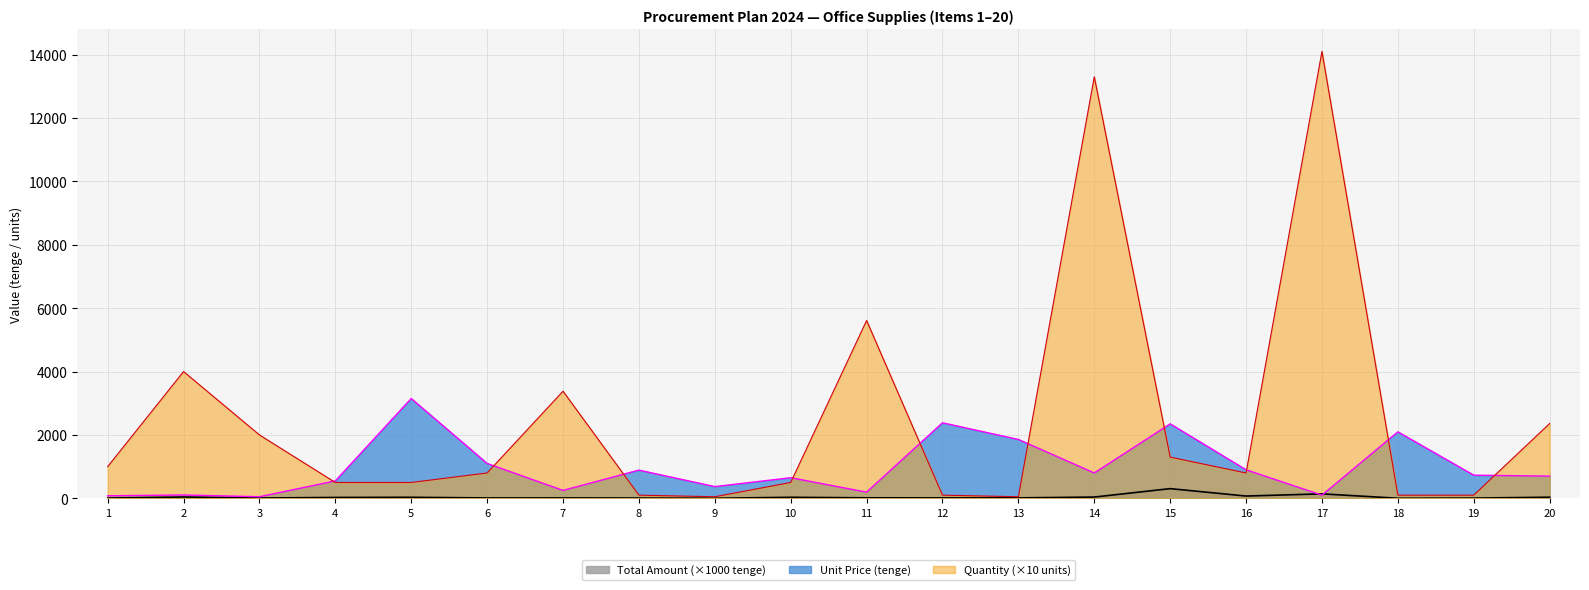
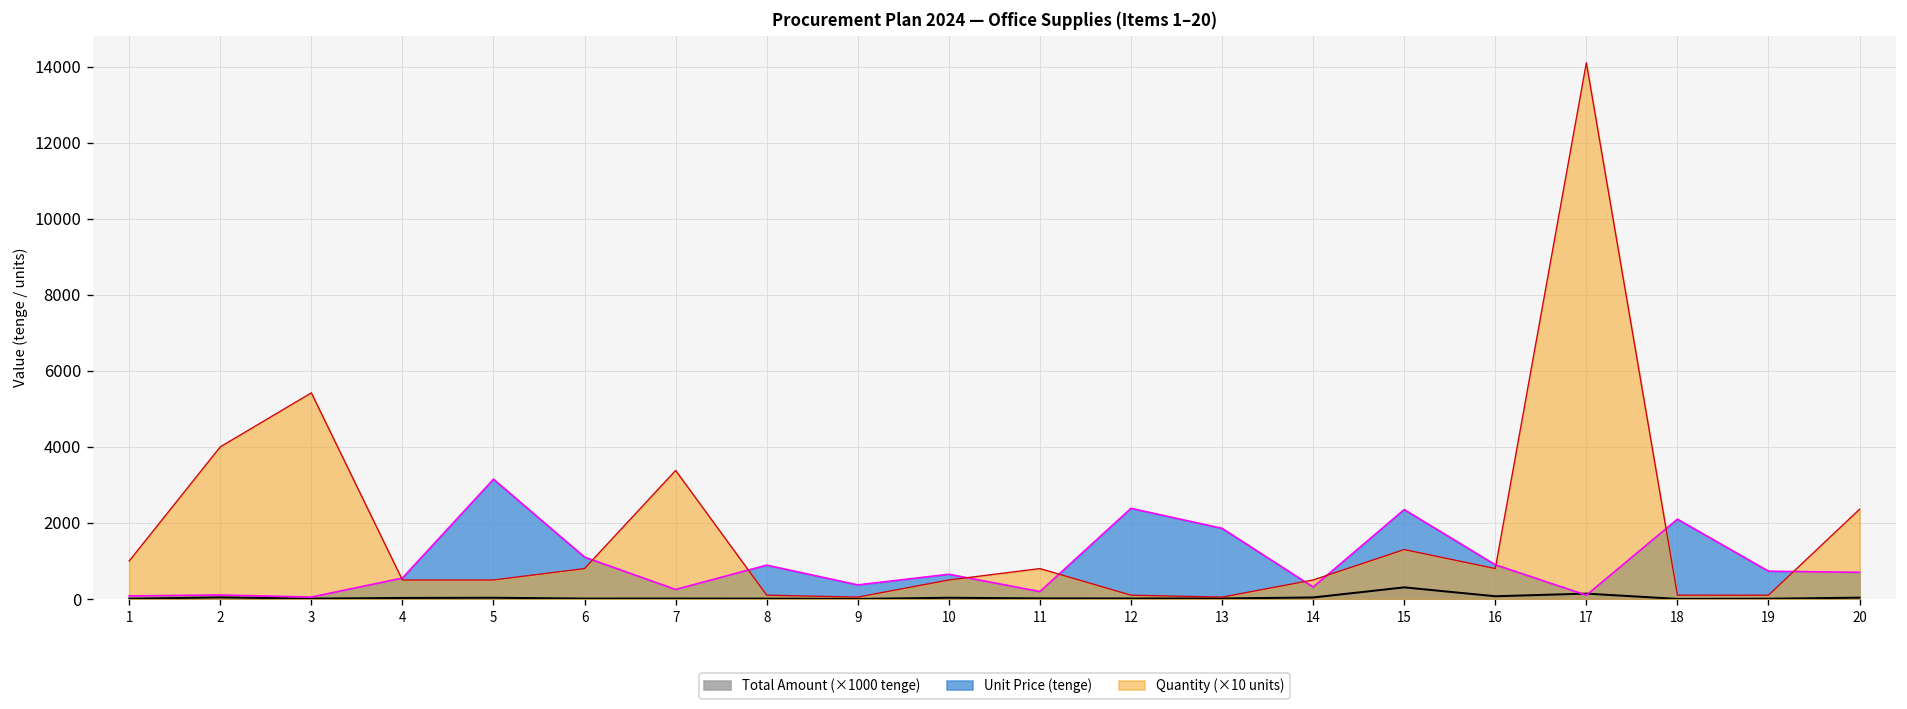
  {
    "Total Amount (×1000 tenge)": {
      "4": 0,
      "5": 0,
      "6": 0,
      "7": 0,
      "8": 0,
      "10": 0,
      "11": 0,
      "12": 0,
      "14": 0,
      "15": 300,
      "16": 100,
      "18": 0,
      "19": 0,
      "20": 0
    },
    "Unit Price (tenge)": {
      "5": 3100,
      "6": 1100,
      "7": 300,
      "8": 900,
      "9": 400,
      "10": 700,
      "11": 200,
      "12": 2400,
      "13": 1900,
-     "14": 800,
+     "14": 300,
      "15": 2400,
      "16": 900,
      "18": 2100,
      "19": 700,
      "20": 700
    },
    "Quantity (×10 units)": {
      "1": 1000,
      "2": 4000,
-     "3": 2000,
+     "3": 5400,
      "5": 500,
      "6": 800,
      "7": 3400,
      "8": 100,
      "10": 500,
-     "11": 5600,
+     "11": 800,
      "12": 100,
-     "14": 13300,
+     "14": 500,
      "15": 1300,
      "16": 800,
      "17": 14100,
      "18": 100,
      "19": 100,
      "20": 2400
    }
  }
